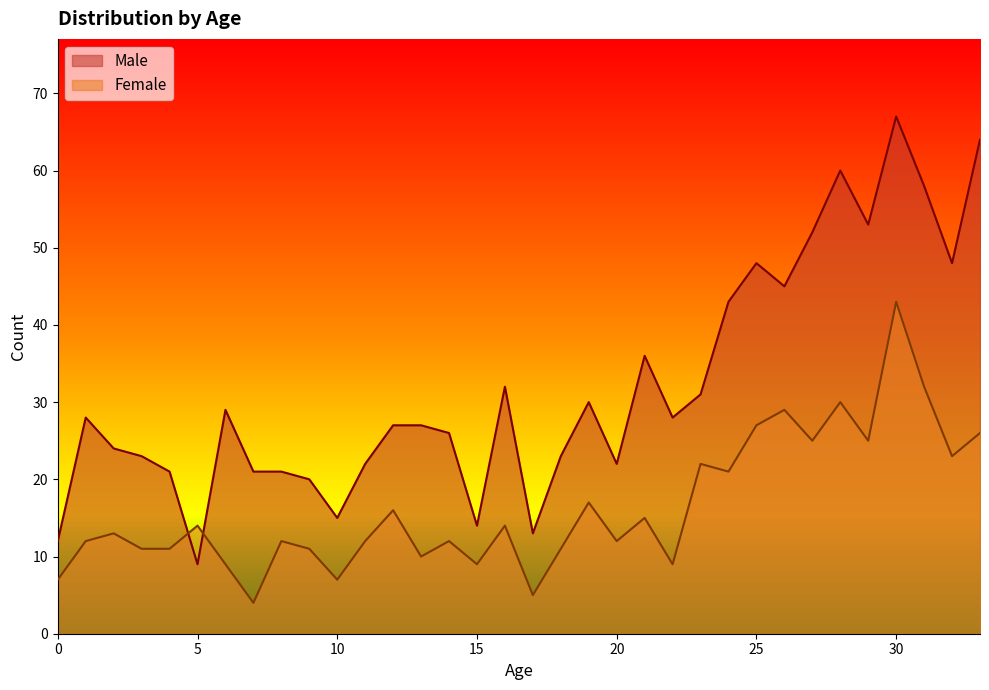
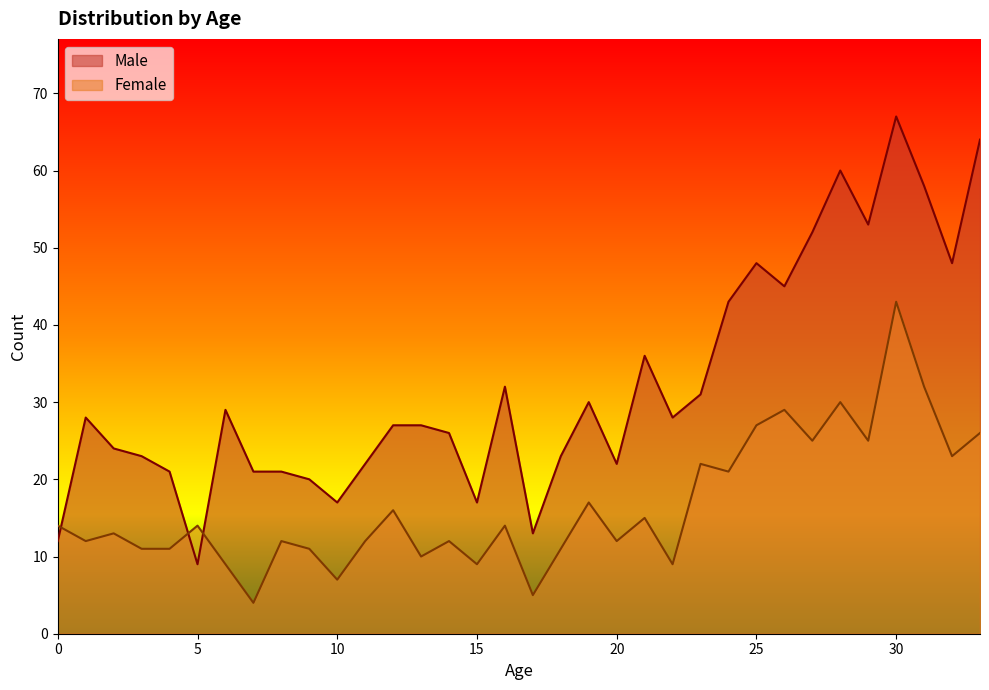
  {
    "Male": {
      "0": 12,
      "5": 9,
-     "10": 15,
-     "15": 14,
+     "10": 17,
+     "15": 17,
      "20": 22,
      "25": 48,
      "30": 67
    },
    "Female": {
-     "0": 7,
+     "0": 14,
      "5": 14,
      "10": 7,
      "15": 9,
      "20": 12,
      "25": 27,
      "30": 43
    }
  }
